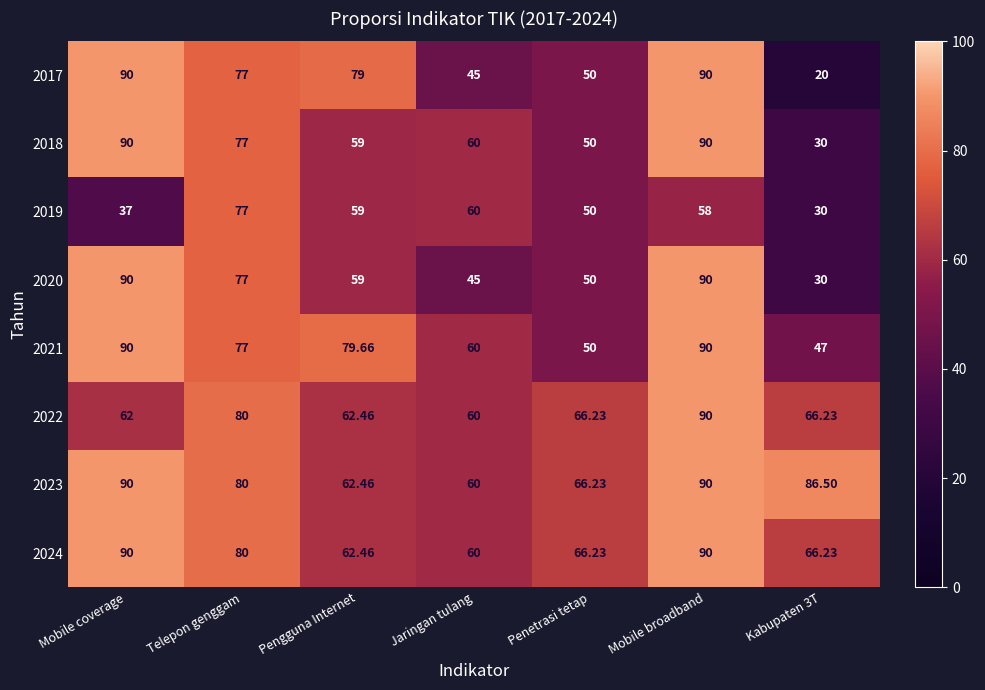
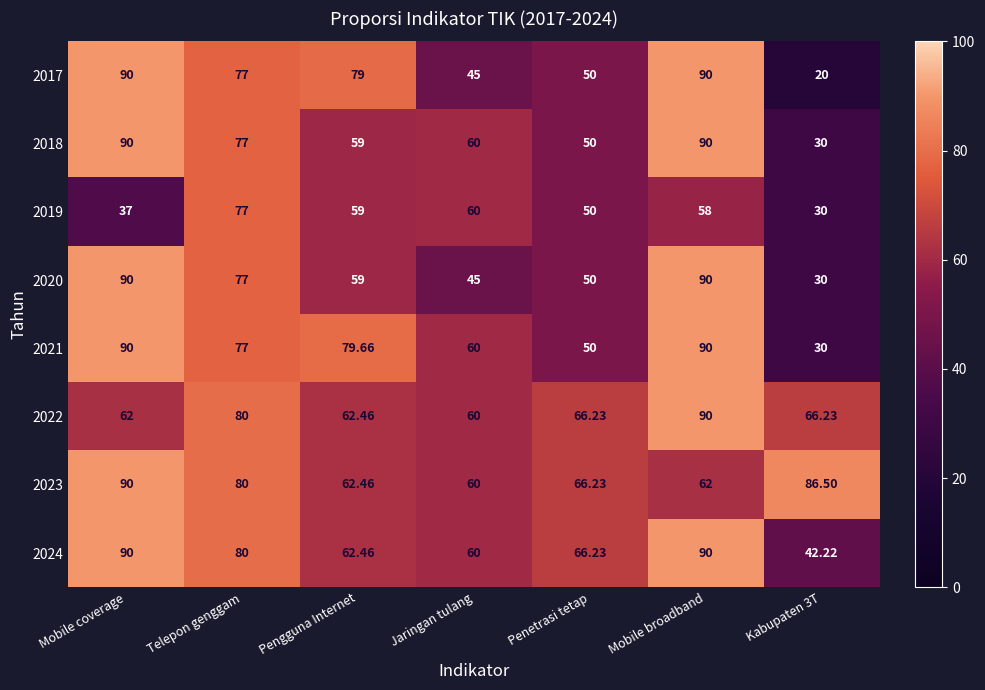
  {
    "2017": {
      "Mobile coverage": 90,
      "Telepon genggam": 77,
      "Pengguna Internet": 79,
      "Jaringan tulang": 45,
      "Penetrasi tetap": 50,
      "Mobile broadband": 90,
      "Kabupaten 3T": 20
    },
    "2018": {
      "Mobile coverage": 90,
      "Telepon genggam": 77,
      "Pengguna Internet": 59,
      "Jaringan tulang": 60,
      "Penetrasi tetap": 50,
      "Mobile broadband": 90,
      "Kabupaten 3T": 30
    },
    "2019": {
      "Mobile coverage": 37,
      "Telepon genggam": 77,
      "Pengguna Internet": 59,
      "Jaringan tulang": 60,
      "Penetrasi tetap": 50,
      "Mobile broadband": 58,
      "Kabupaten 3T": 30
    },
    "2020": {
      "Mobile coverage": 90,
      "Telepon genggam": 77,
      "Pengguna Internet": 59,
      "Jaringan tulang": 45,
      "Penetrasi tetap": 50,
      "Mobile broadband": 90,
      "Kabupaten 3T": 30
    },
    "2021": {
      "Mobile coverage": 90,
      "Telepon genggam": 77,
      "Pengguna Internet": 79.66,
      "Jaringan tulang": 60,
      "Penetrasi tetap": 50,
      "Mobile broadband": 90,
-     "Kabupaten 3T": 47
+     "Kabupaten 3T": 30
    },
    "2022": {
      "Mobile coverage": 62,
      "Telepon genggam": 80,
      "Pengguna Internet": 62.46,
      "Jaringan tulang": 60,
      "Penetrasi tetap": 66.23,
      "Mobile broadband": 90,
      "Kabupaten 3T": 66.23
    },
    "2023": {
      "Mobile coverage": 90,
      "Telepon genggam": 80,
      "Pengguna Internet": 62.46,
      "Jaringan tulang": 60,
      "Penetrasi tetap": 66.23,
-     "Mobile broadband": 90,
+     "Mobile broadband": 62,
      "Kabupaten 3T": 86.50
    },
    "2024": {
      "Mobile coverage": 90,
      "Telepon genggam": 80,
      "Pengguna Internet": 62.46,
      "Jaringan tulang": 60,
      "Penetrasi tetap": 66.23,
      "Mobile broadband": 90,
-     "Kabupaten 3T": 66.23
+     "Kabupaten 3T": 42.22
    }
  }
